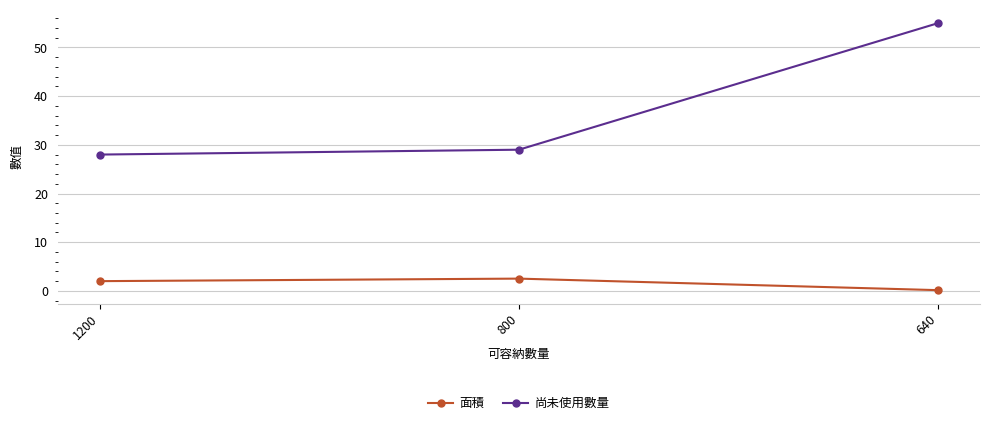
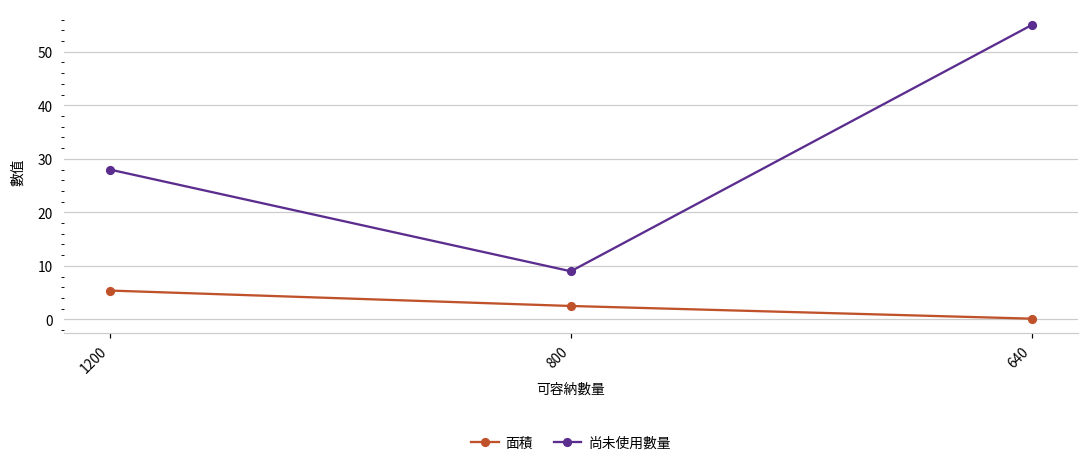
  {
    "面積": {
-     "1200": 2,
+     "1200": 5,
      "800": 3,
      "640": 0
    },
    "尚未使用數量": {
      "1200": 28,
-     "800": 29,
+     "800": 9,
      "640": 55
    }
  }
